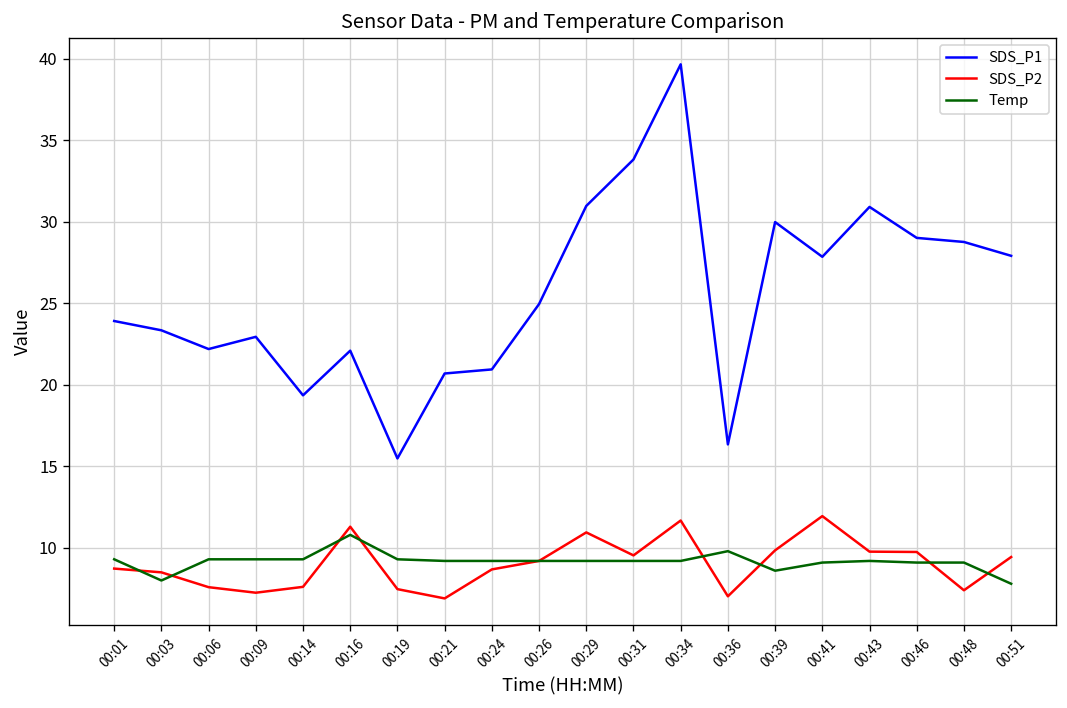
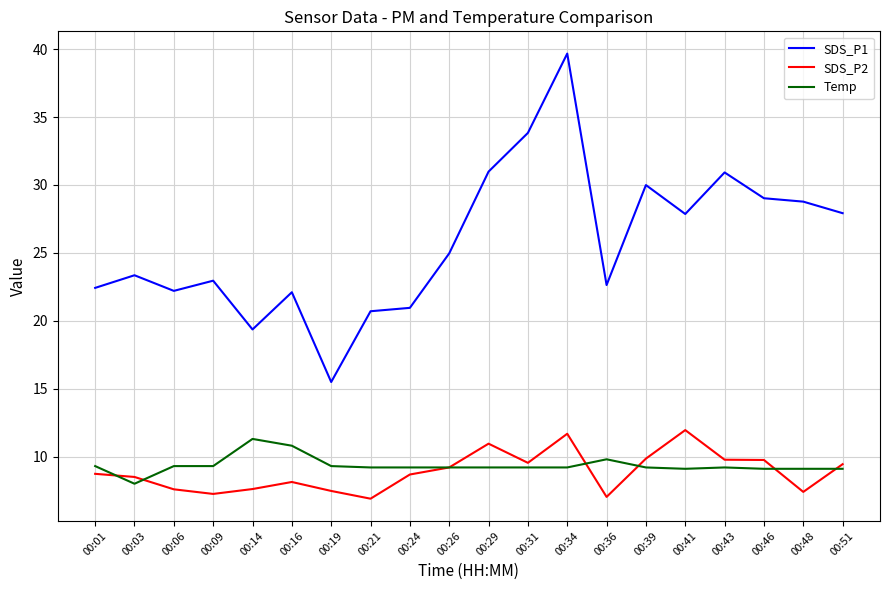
  {
    "SDS_P1": {
-     "00:01": 23.9,
+     "00:01": 22.4,
      "00:03": 23.4,
      "00:06": 22.2,
      "00:09": 23.0,
      "00:14": 19.4,
      "00:16": 22.1,
      "00:19": 15.5,
      "00:21": 20.7,
      "00:24": 21.0,
      "00:26": 25.0,
      "00:29": 31.0,
      "00:31": 33.8,
      "00:34": 39.7,
-     "00:36": 16.4,
+     "00:36": 22.6,
      "00:39": 30.0,
      "00:41": 27.9,
      "00:43": 30.9,
      "00:46": 29.0,
      "00:48": 28.8,
      "00:51": 27.9
    },
    "SDS_P2": {
      "00:01": 8.7,
      "00:03": 8.5,
      "00:06": 7.6,
      "00:09": 7.3,
      "00:14": 7.6,
-     "00:16": 11.3,
+     "00:16": 8.1,
      "00:19": 7.5,
      "00:21": 6.9,
      "00:24": 8.7,
      "00:29": 11.0,
      "00:31": 9.5,
      "00:34": 11.7,
      "00:36": 7.0,
      "00:39": 9.9,
      "00:41": 12.0,
      "00:43": 9.8,
      "00:46": 9.8,
      "00:48": 7.4,
      "00:51": 9.4
    },
    "Temp": {
      "00:01": 9.3,
      "00:03": 8.0,
      "00:06": 9.3,
      "00:09": 9.3,
-     "00:14": 9.3,
+     "00:14": 11.3,
      "00:16": 10.8,
      "00:19": 9.3,
      "00:21": 9.2,
      "00:24": 9.2,
      "00:29": 9.2,
      "00:31": 9.2,
      "00:34": 9.2,
      "00:36": 9.8,
-     "00:39": 8.6,
+     "00:39": 9.2,
      "00:41": 9.1,
      "00:43": 9.2,
      "00:46": 9.1,
      "00:48": 9.1,
-     "00:51": 7.8
+     "00:51": 9.1
    }
  }
